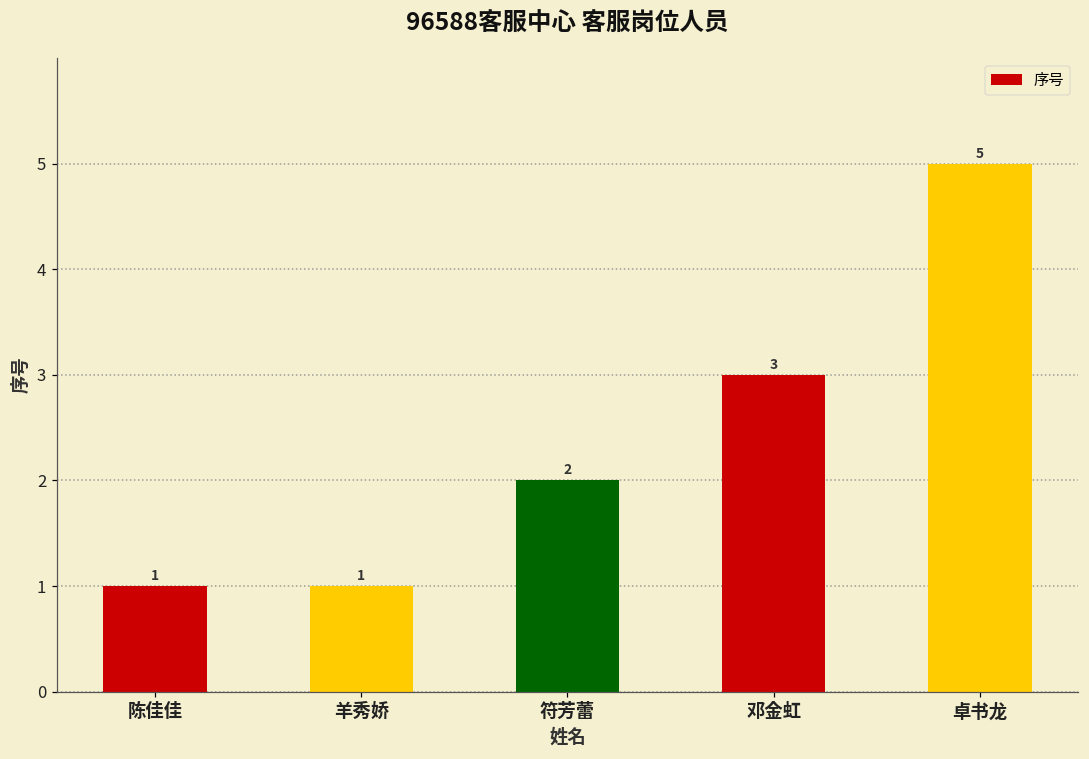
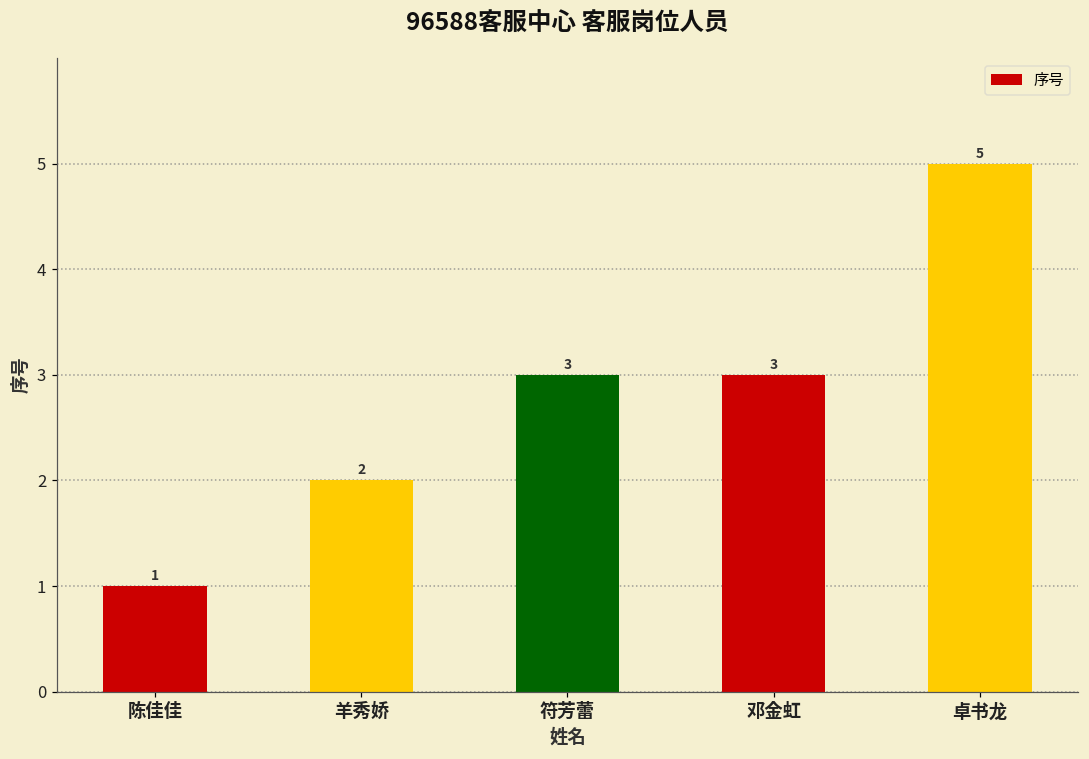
  {
    "陈佳佳": 1,
-   "羊秀娇": 1,
-   "符芳蕾": 2,
+   "羊秀娇": 2,
+   "符芳蕾": 3,
    "邓金虹": 3,
    "卓书龙": 5
  }
